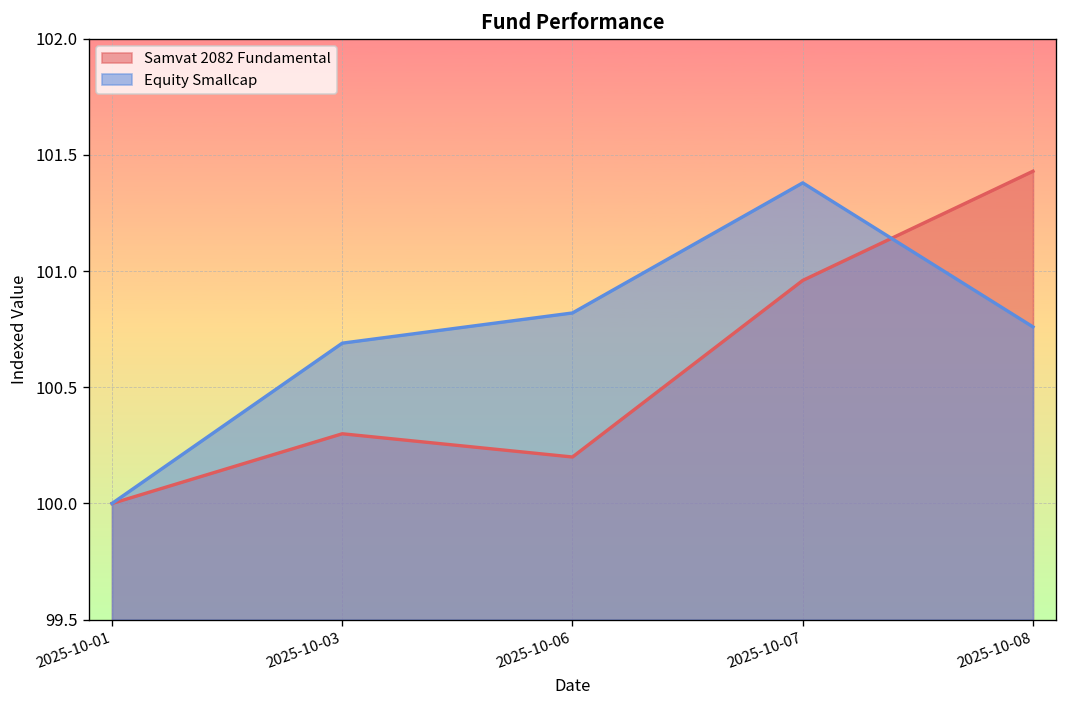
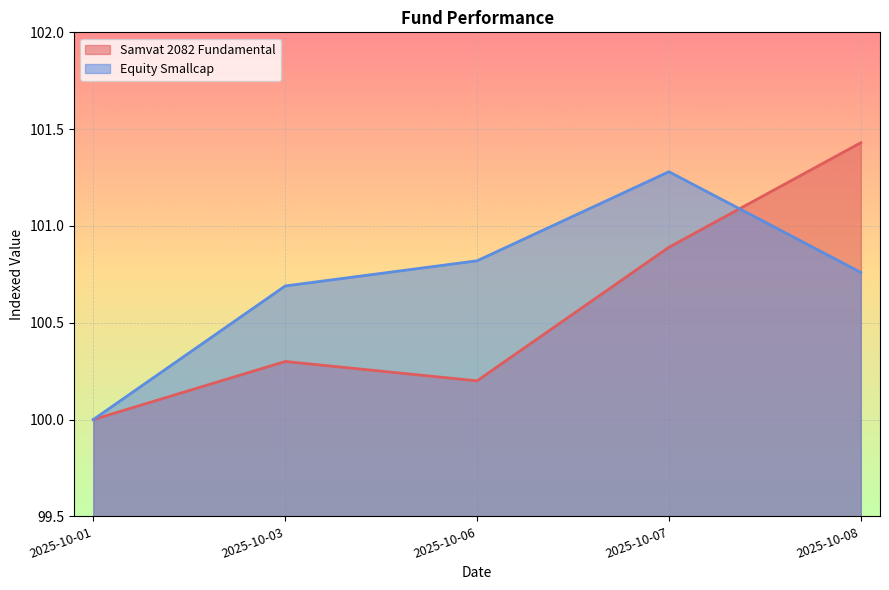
  {
    "Samvat 2082 Fundamental": {
      "2025-10-03": 100.30,
      "2025-10-06": 100.20,
-     "2025-10-07": 100.96,
+     "2025-10-07": 100.89,
      "2025-10-08": 101.43
    },
    "Equity Smallcap": {
      "2025-10-03": 100.69,
      "2025-10-06": 100.82,
-     "2025-10-07": 101.38,
+     "2025-10-07": 101.28,
      "2025-10-08": 100.76
    }
  }
